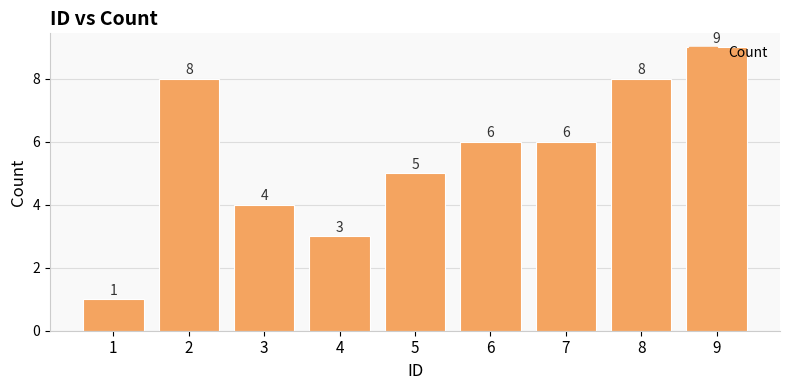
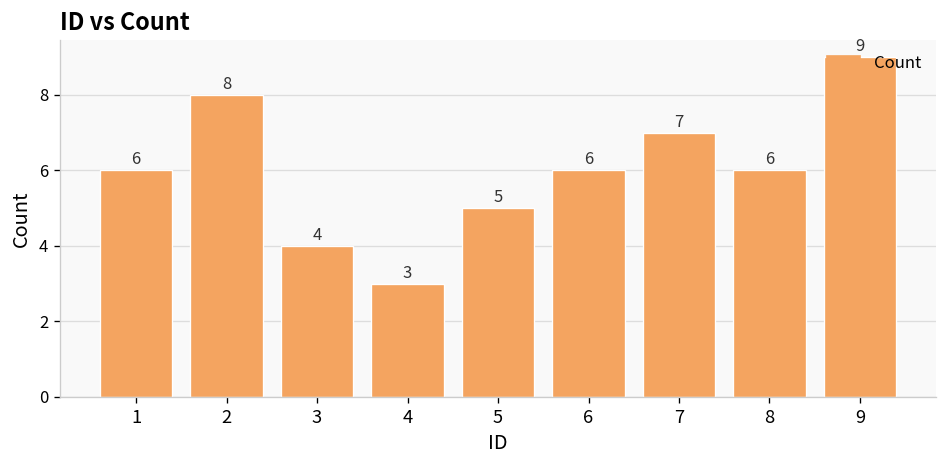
  {
-   "1": 1,
+   "1": 6,
    "2": 8,
    "3": 4,
    "4": 3,
    "5": 5,
    "6": 6,
-   "7": 6,
-   "8": 8,
+   "7": 7,
+   "8": 6,
    "9": 9
  }
